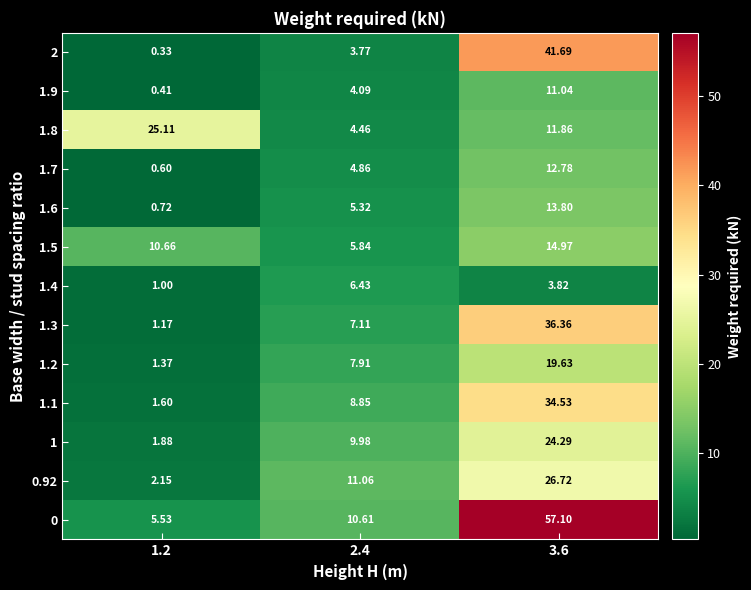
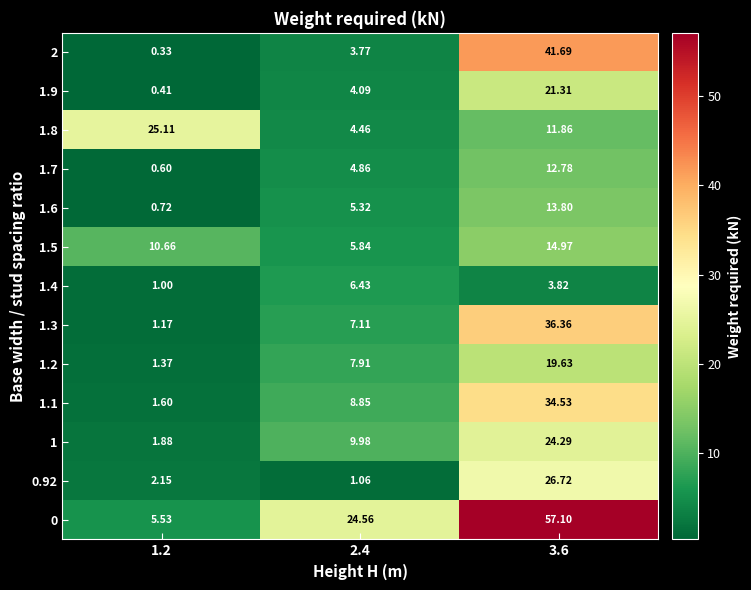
  {
    "2": {
      "1.2": 0.33,
      "2.4": 3.77,
      "3.6": 41.69
    },
    "1.9": {
      "1.2": 0.41,
      "2.4": 4.09,
-     "3.6": 11.04
+     "3.6": 21.31
    },
    "1.8": {
      "1.2": 25.11,
      "2.4": 4.46,
      "3.6": 11.86
    },
    "1.7": {
      "1.2": 0.60,
      "2.4": 4.86,
      "3.6": 12.78
    },
    "1.6": {
      "1.2": 0.72,
      "2.4": 5.32,
      "3.6": 13.80
    },
    "1.5": {
      "1.2": 10.66,
      "2.4": 5.84,
      "3.6": 14.97
    },
    "1.4": {
      "1.2": 1.00,
      "2.4": 6.43,
      "3.6": 3.82
    },
    "1.3": {
      "1.2": 1.17,
      "2.4": 7.11,
      "3.6": 36.36
    },
    "1.2": {
      "1.2": 1.37,
      "2.4": 7.91,
      "3.6": 19.63
    },
    "1.1": {
      "1.2": 1.60,
      "2.4": 8.85,
      "3.6": 34.53
    },
    "1": {
      "1.2": 1.88,
      "2.4": 9.98,
      "3.6": 24.29
    },
    "0.92": {
      "1.2": 2.15,
-     "2.4": 11.06,
+     "2.4": 1.06,
      "3.6": 26.72
    },
    "0": {
      "1.2": 5.53,
-     "2.4": 10.61,
+     "2.4": 24.56,
      "3.6": 57.10
    }
  }
